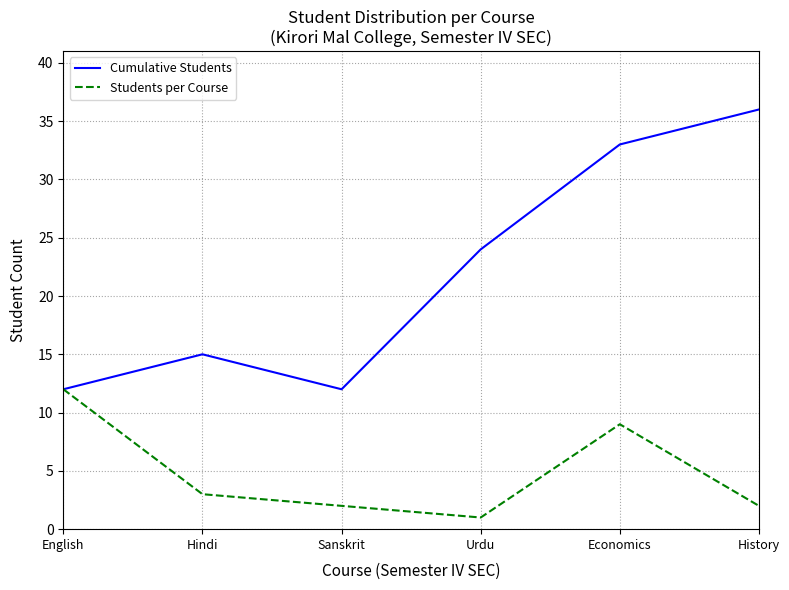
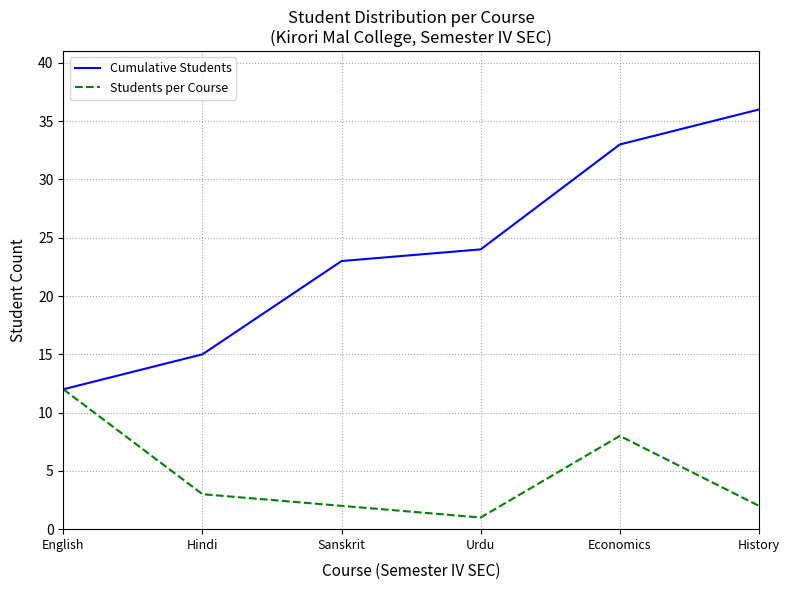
  {
    "Cumulative Students": {
      "Hindi": 15,
-     "Sanskrit": 12,
+     "Sanskrit": 23,
      "Urdu": 24,
      "Economics": 33,
      "History": 36
    },
    "Students per Course": {
      "Hindi": 3,
      "Sanskrit": 2,
      "Urdu": 1,
-     "Economics": 9,
+     "Economics": 8,
      "History": 2
    }
  }
